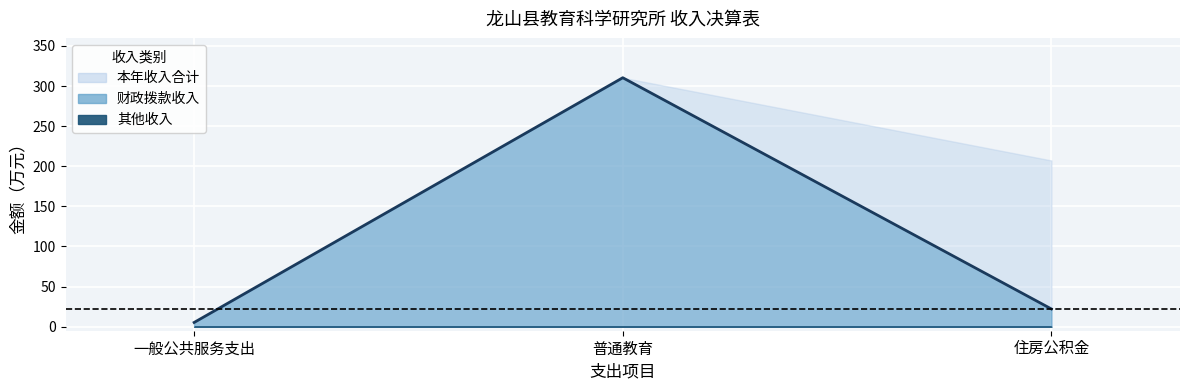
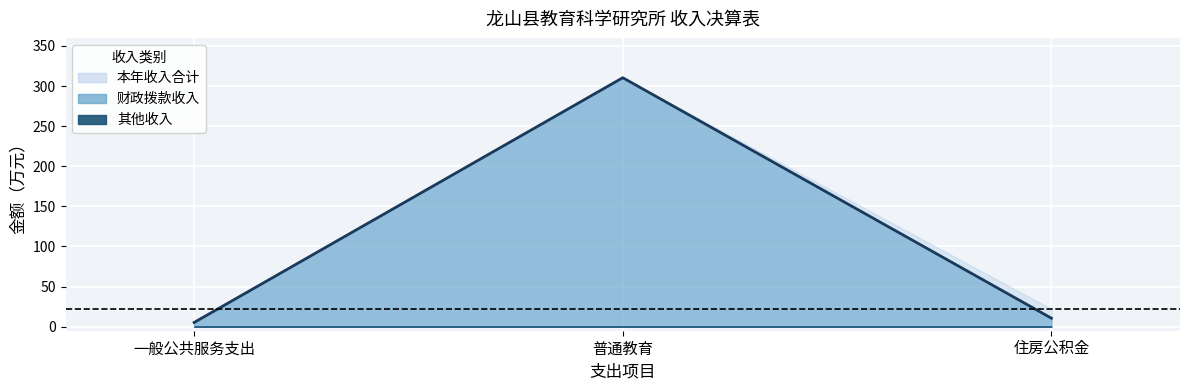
  {
    "本年收入合计": {
-     "住房公积金": 210
+     "住房公积金": 20
    },
    "财政拨款收入": {
-     "住房公积金": 20
+     "住房公积金": 10
    }
  }
